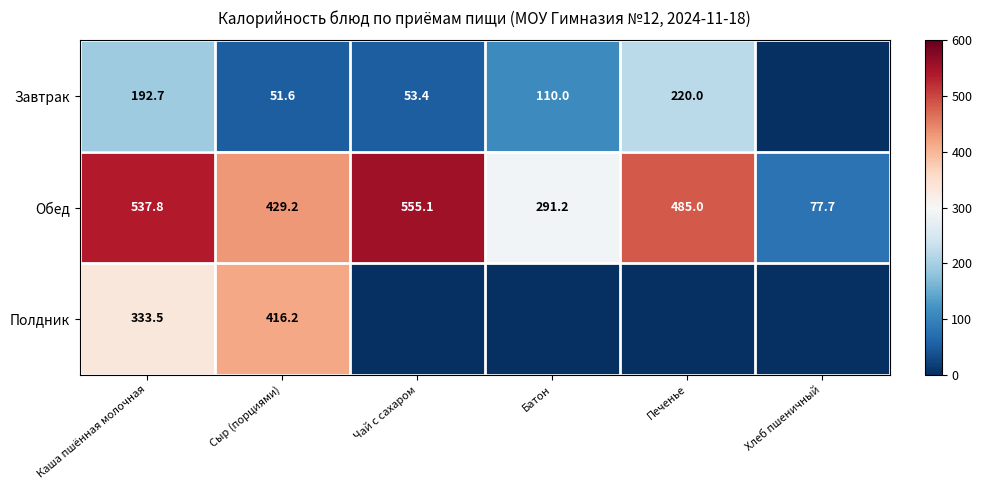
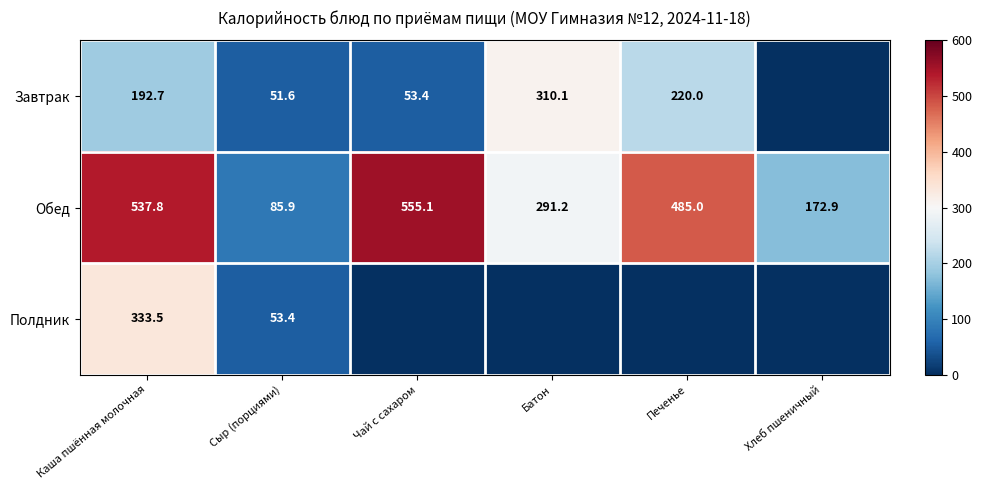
  {
    "Завтрак": {
      "Каша пшённая молочная": 192.7,
      "Сыр (порциями)": 51.6,
      "Чай с сахаром": 53.4,
-     "Батон": 110.0,
+     "Батон": 310.1,
      "Печенье": 220.0
    },
    "Обед": {
      "Каша пшённая молочная": 537.8,
-     "Сыр (порциями)": 429.2,
+     "Сыр (порциями)": 85.9,
      "Чай с сахаром": 555.1,
      "Батон": 291.2,
      "Печенье": 485.0,
-     "Хлеб пшеничный": 77.7
+     "Хлеб пшеничный": 172.9
    },
    "Полдник": {
      "Каша пшённая молочная": 333.5,
-     "Сыр (порциями)": 416.2
+     "Сыр (порциями)": 53.4
    }
  }
